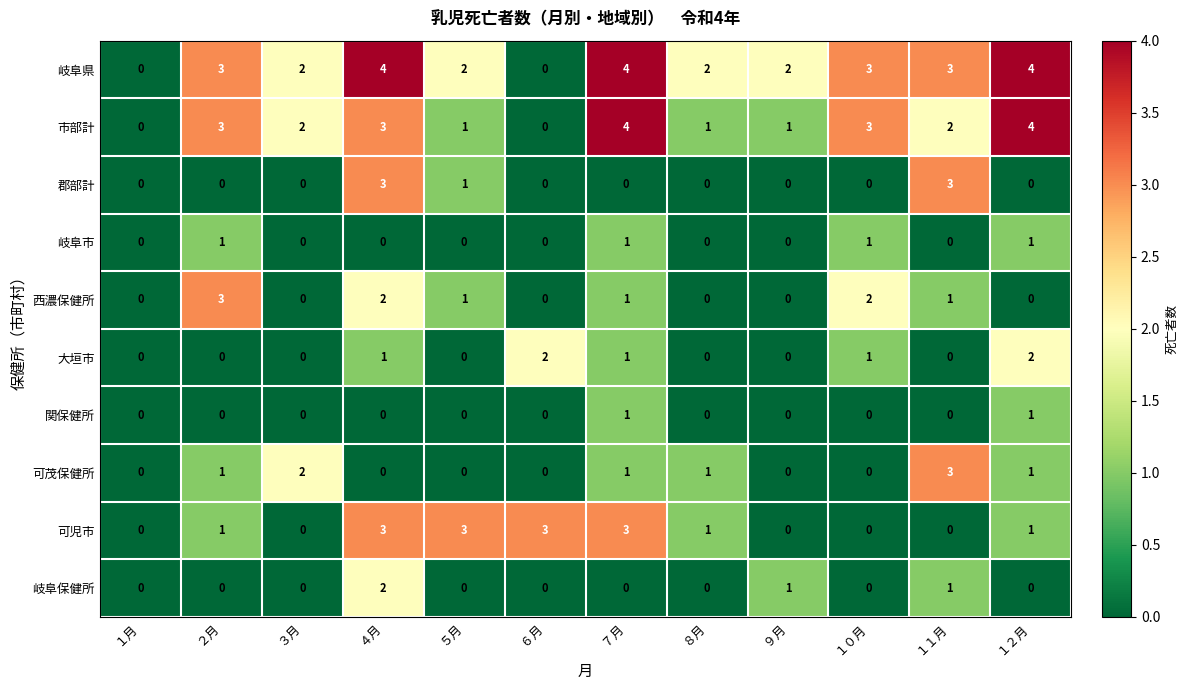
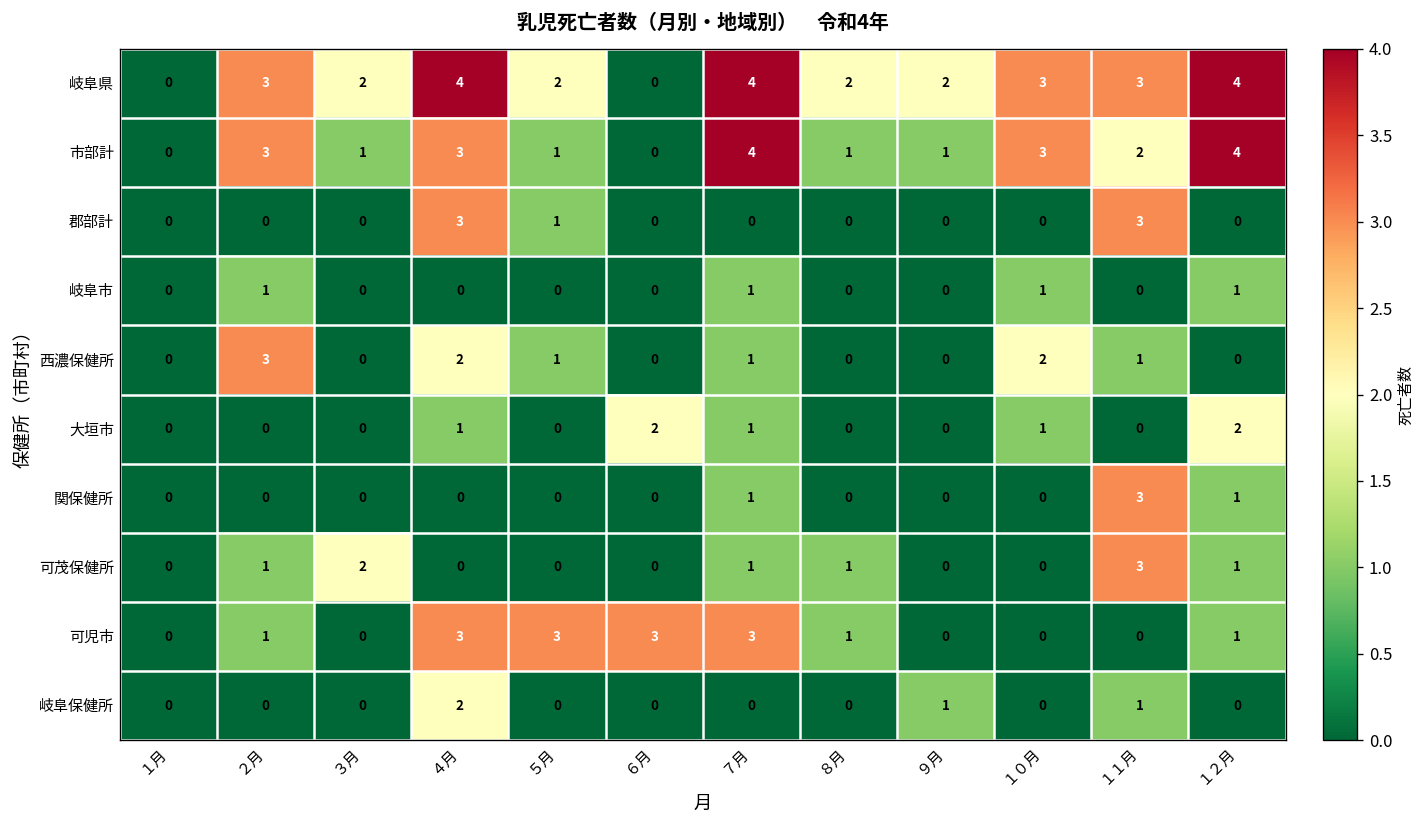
  {
    "岐阜県": {
      "１月": 0,
      "２月": 3,
      "３月": 2,
      "４月": 4,
      "５月": 2,
      "６月": 0,
      "７月": 4,
      "８月": 2,
      "９月": 2,
      "１０月": 3,
      "１１月": 3,
      "１２月": 4
    },
    "市部計": {
      "１月": 0,
      "２月": 3,
-     "３月": 2,
+     "３月": 1,
      "４月": 3,
      "５月": 1,
      "６月": 0,
      "７月": 4,
      "８月": 1,
      "９月": 1,
      "１０月": 3,
      "１１月": 2,
      "１２月": 4
    },
    "郡部計": {
      "１月": 0,
      "２月": 0,
      "３月": 0,
      "４月": 3,
      "５月": 1,
      "６月": 0,
      "７月": 0,
      "８月": 0,
      "９月": 0,
      "１０月": 0,
      "１１月": 3,
      "１２月": 0
    },
    "岐阜市": {
      "１月": 0,
      "２月": 1,
      "３月": 0,
      "４月": 0,
      "５月": 0,
      "６月": 0,
      "７月": 1,
      "８月": 0,
      "９月": 0,
      "１０月": 1,
      "１１月": 0,
      "１２月": 1
    },
    "西濃保健所": {
      "１月": 0,
      "２月": 3,
      "３月": 0,
      "４月": 2,
      "５月": 1,
      "６月": 0,
      "７月": 1,
      "８月": 0,
      "９月": 0,
      "１０月": 2,
      "１１月": 1,
      "１２月": 0
    },
    "大垣市": {
      "１月": 0,
      "２月": 0,
      "３月": 0,
      "４月": 1,
      "５月": 0,
      "６月": 2,
      "７月": 1,
      "８月": 0,
      "９月": 0,
      "１０月": 1,
      "１１月": 0,
      "１２月": 2
    },
    "関保健所": {
      "１月": 0,
      "２月": 0,
      "３月": 0,
      "４月": 0,
      "５月": 0,
      "６月": 0,
      "７月": 1,
      "８月": 0,
      "９月": 0,
      "１０月": 0,
-     "１１月": 0,
+     "１１月": 3,
      "１２月": 1
    },
    "可茂保健所": {
      "１月": 0,
      "２月": 1,
      "３月": 2,
      "４月": 0,
      "５月": 0,
      "６月": 0,
      "７月": 1,
      "８月": 1,
      "９月": 0,
      "１０月": 0,
      "１１月": 3,
      "１２月": 1
    },
    "可児市": {
      "１月": 0,
      "２月": 1,
      "３月": 0,
      "４月": 3,
      "５月": 3,
      "６月": 3,
      "７月": 3,
      "８月": 1,
      "９月": 0,
      "１０月": 0,
      "１１月": 0,
      "１２月": 1
    },
    "岐阜保健所": {
      "１月": 0,
      "２月": 0,
      "３月": 0,
      "４月": 2,
      "５月": 0,
      "６月": 0,
      "７月": 0,
      "８月": 0,
      "９月": 1,
      "１０月": 0,
      "１１月": 1,
      "１２月": 0
    }
  }
